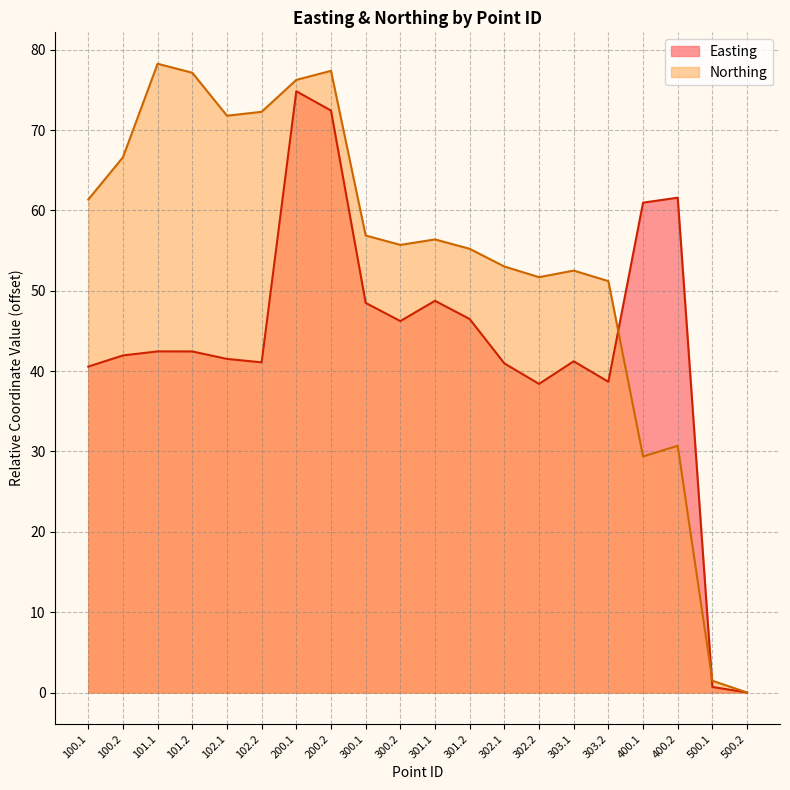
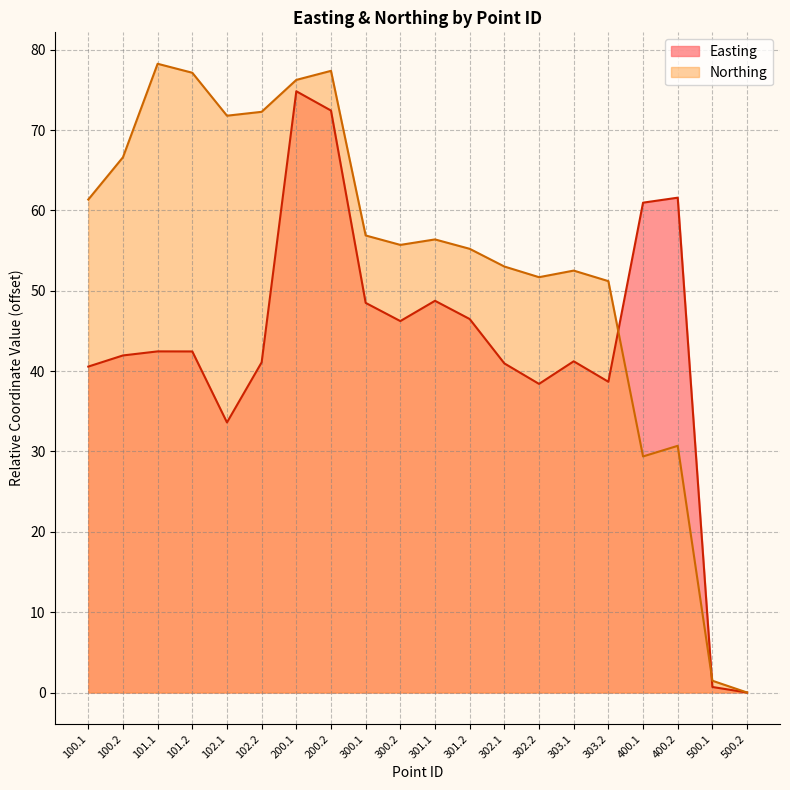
  {
    "Easting": {
      "100.1": 41,
      "100.2": 42,
      "101.1": 42,
      "101.2": 42,
-     "102.1": 42,
+     "102.1": 34,
      "102.2": 41,
      "200.1": 75,
      "200.2": 72,
      "300.1": 48,
      "300.2": 46,
      "301.1": 49,
      "301.2": 46,
      "302.1": 41,
      "302.2": 38,
      "303.1": 41,
      "303.2": 39,
      "400.1": 61,
      "400.2": 62,
      "500.1": 1
    },
    "Northing": {
      "100.1": 61,
      "100.2": 67,
      "101.1": 78,
      "101.2": 77,
      "102.1": 72,
      "102.2": 72,
      "200.1": 76,
      "200.2": 77,
      "300.1": 57,
      "300.2": 56,
      "301.1": 56,
      "301.2": 55,
      "302.1": 53,
      "302.2": 52,
      "303.1": 53,
      "303.2": 51,
      "400.1": 29,
      "400.2": 31,
      "500.1": 1
    }
  }
